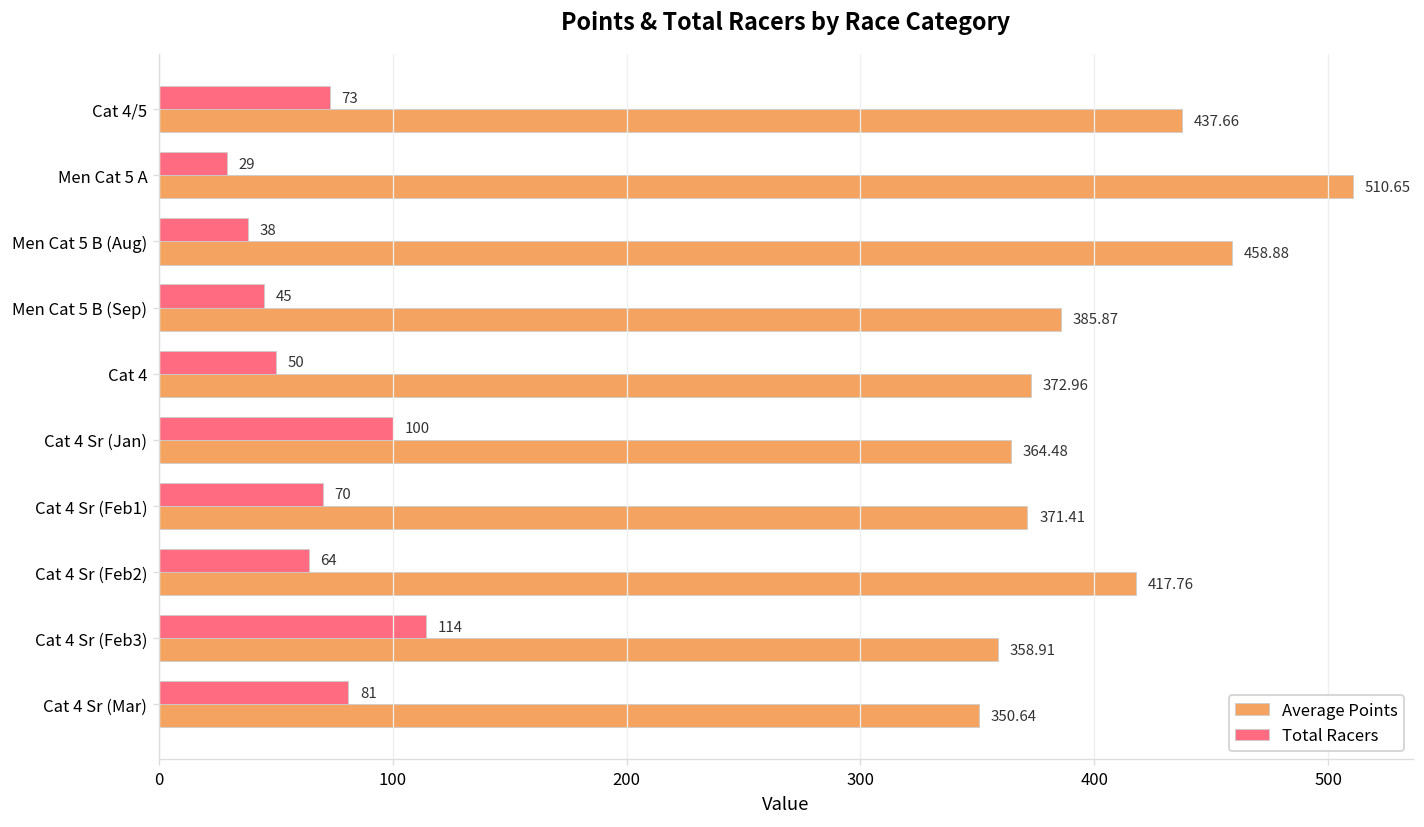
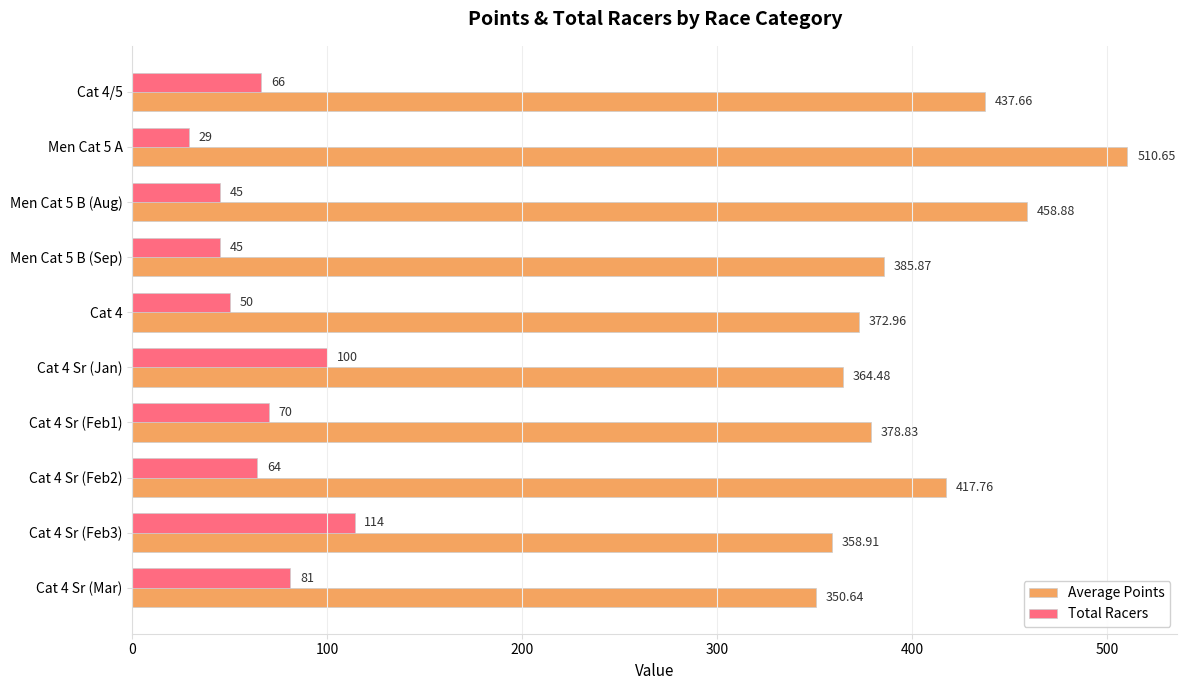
  {
    "Average Points": {
      "Cat 4/5": 437.66,
      "Men Cat 5 A": 510.65,
      "Men Cat 5 B (Aug)": 458.88,
      "Men Cat 5 B (Sep)": 385.87,
      "Cat 4": 372.96,
      "Cat 4 Sr (Jan)": 364.48,
-     "Cat 4 Sr (Feb1)": 371.41,
+     "Cat 4 Sr (Feb1)": 378.83,
      "Cat 4 Sr (Feb2)": 417.76,
      "Cat 4 Sr (Feb3)": 358.91,
      "Cat 4 Sr (Mar)": 350.64
    },
    "Total Racers": {
-     "Cat 4/5": 73,
+     "Cat 4/5": 66,
      "Men Cat 5 A": 29,
-     "Men Cat 5 B (Aug)": 38,
+     "Men Cat 5 B (Aug)": 45,
      "Men Cat 5 B (Sep)": 45,
      "Cat 4": 50,
      "Cat 4 Sr (Jan)": 100,
      "Cat 4 Sr (Feb1)": 70,
      "Cat 4 Sr (Feb2)": 64,
      "Cat 4 Sr (Feb3)": 114,
      "Cat 4 Sr (Mar)": 81
    }
  }
